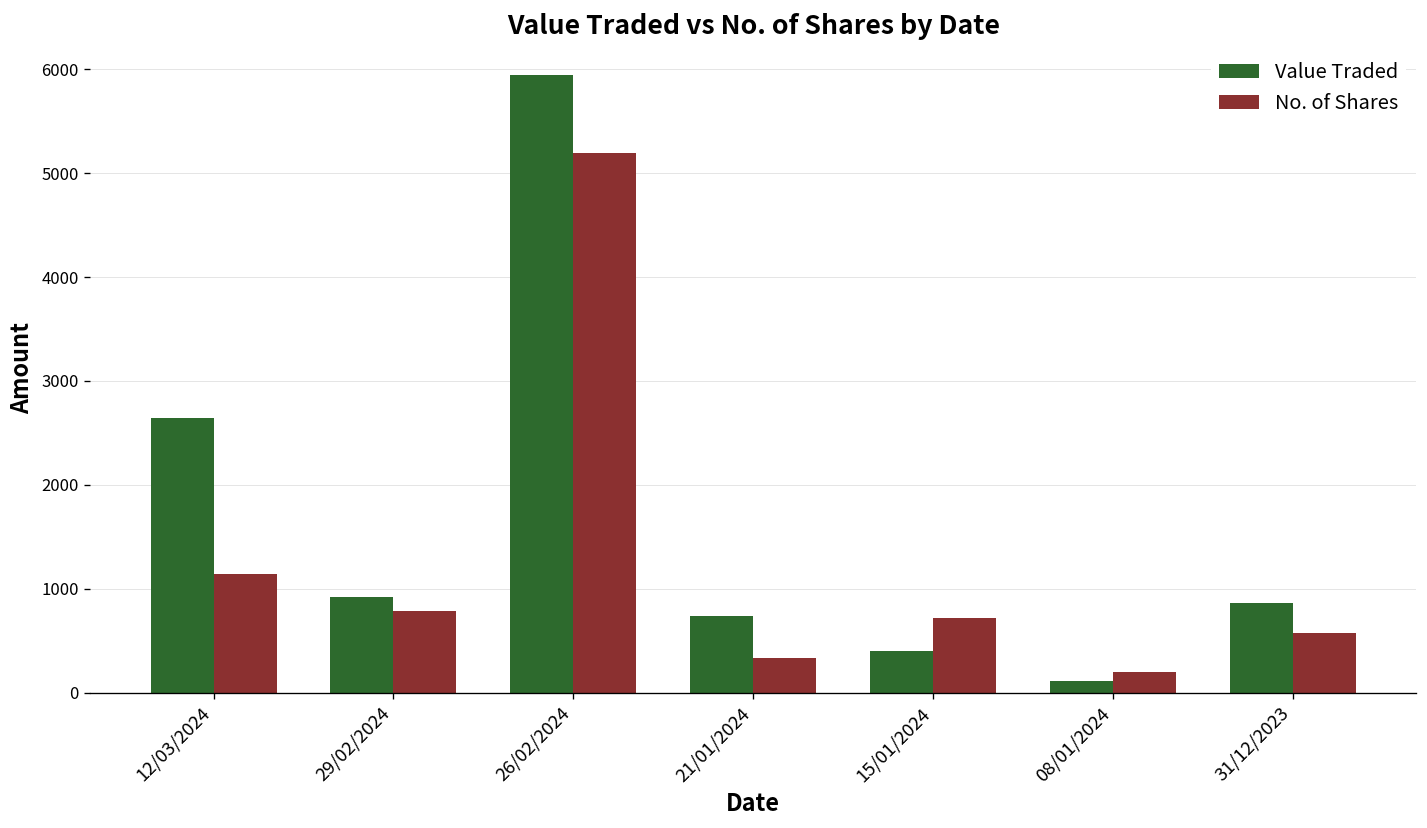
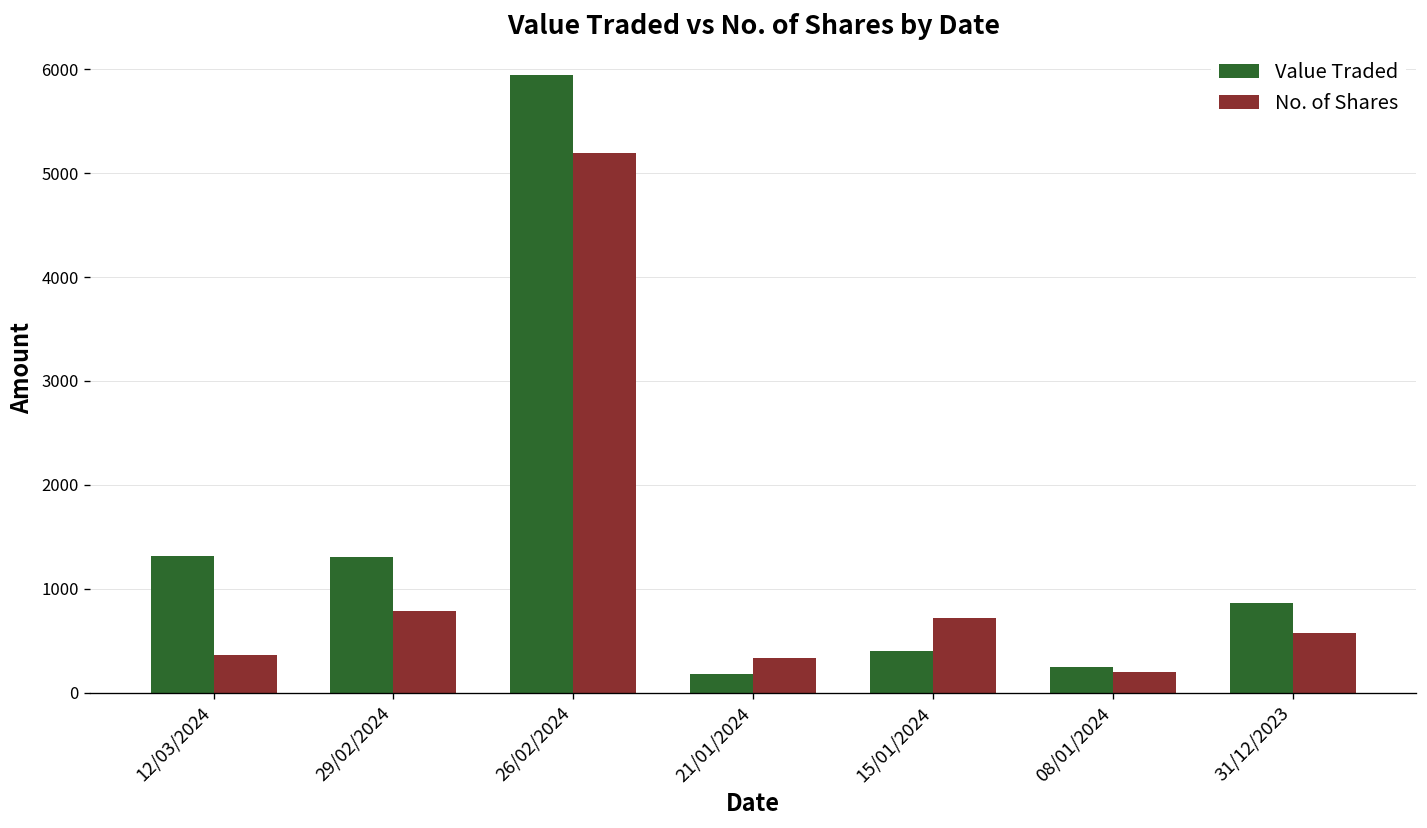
  {
    "Value Traded": {
-     "12/03/2024": 2600,
-     "29/02/2024": 900,
+     "12/03/2024": 1300,
+     "29/02/2024": 1300,
      "26/02/2024": 6000,
-     "21/01/2024": 700,
+     "21/01/2024": 200,
      "15/01/2024": 400,
-     "08/01/2024": 100,
+     "08/01/2024": 200,
      "31/12/2023": 900
    },
    "No. of Shares": {
-     "12/03/2024": 1100,
+     "12/03/2024": 400,
      "29/02/2024": 800,
      "26/02/2024": 5200,
      "21/01/2024": 300,
      "15/01/2024": 700,
      "08/01/2024": 200,
      "31/12/2023": 600
    }
  }
